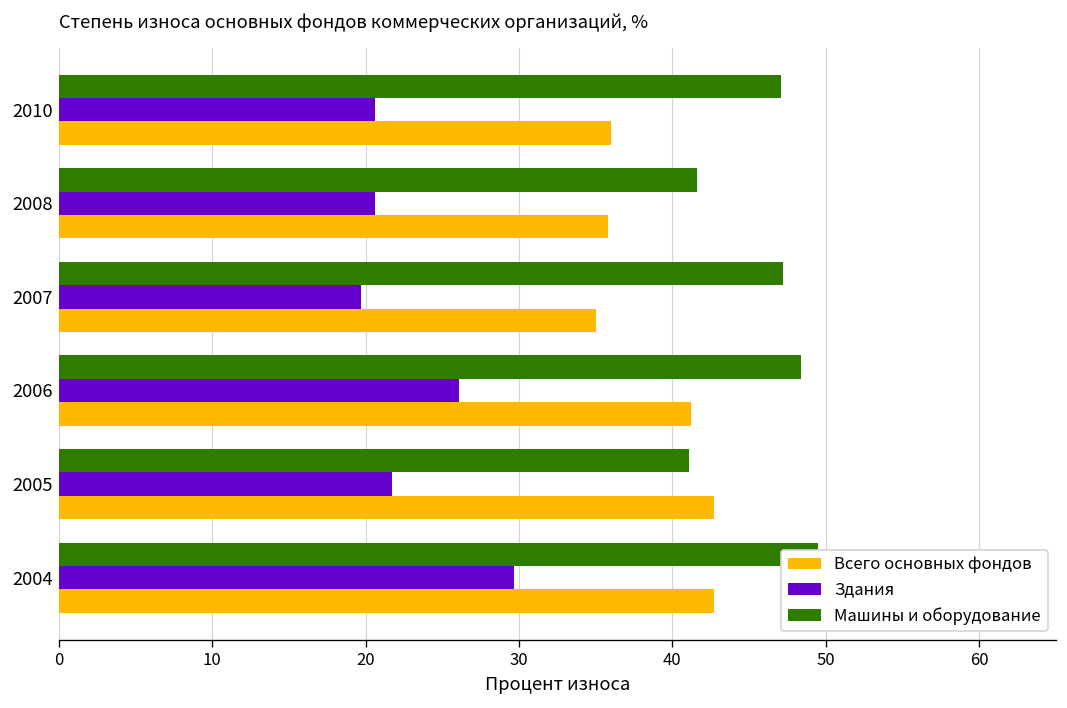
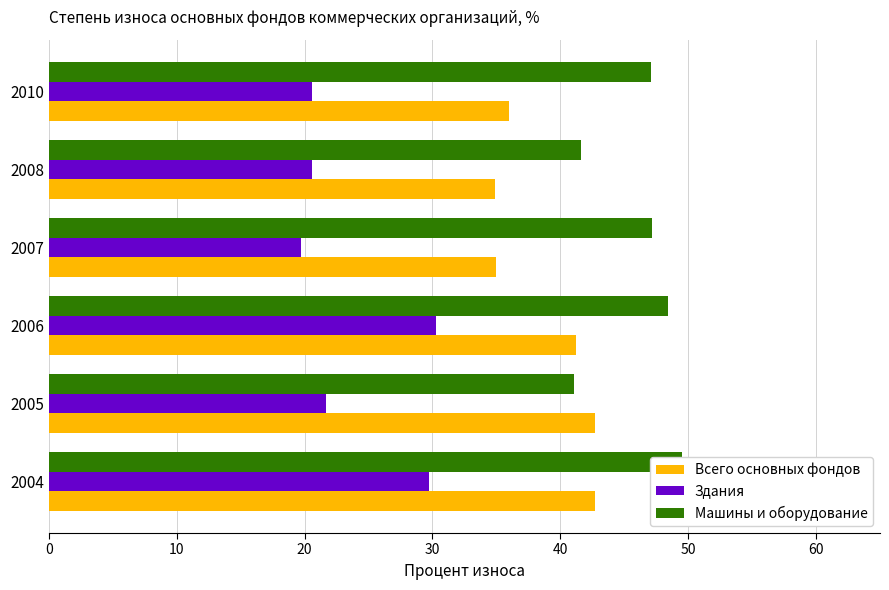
  {
    "Всего основных фондов": {
      "2010": 36.0,
-     "2008": 35.8,
+     "2008": 34.9,
      "2007": 35.0,
      "2006": 41.2,
      "2005": 42.7,
      "2004": 42.7
    },
    "Здания": {
      "2010": 20.6,
      "2008": 20.6,
      "2007": 19.7,
-     "2006": 26.1,
+     "2006": 30.3,
      "2005": 21.7,
      "2004": 29.7
    },
    "Машины и оборудование": {
      "2010": 47.1,
      "2008": 41.6,
      "2007": 47.2,
      "2006": 48.4,
      "2005": 41.1
    }
  }
